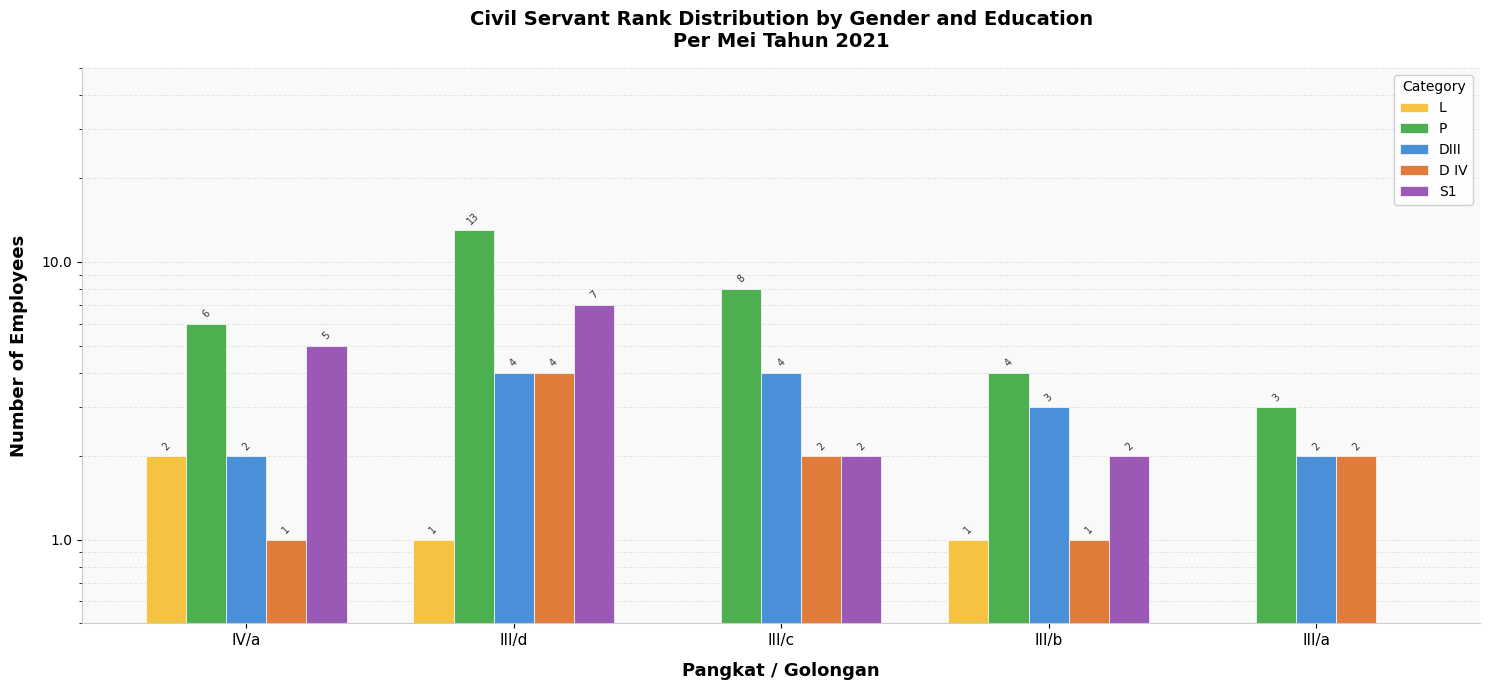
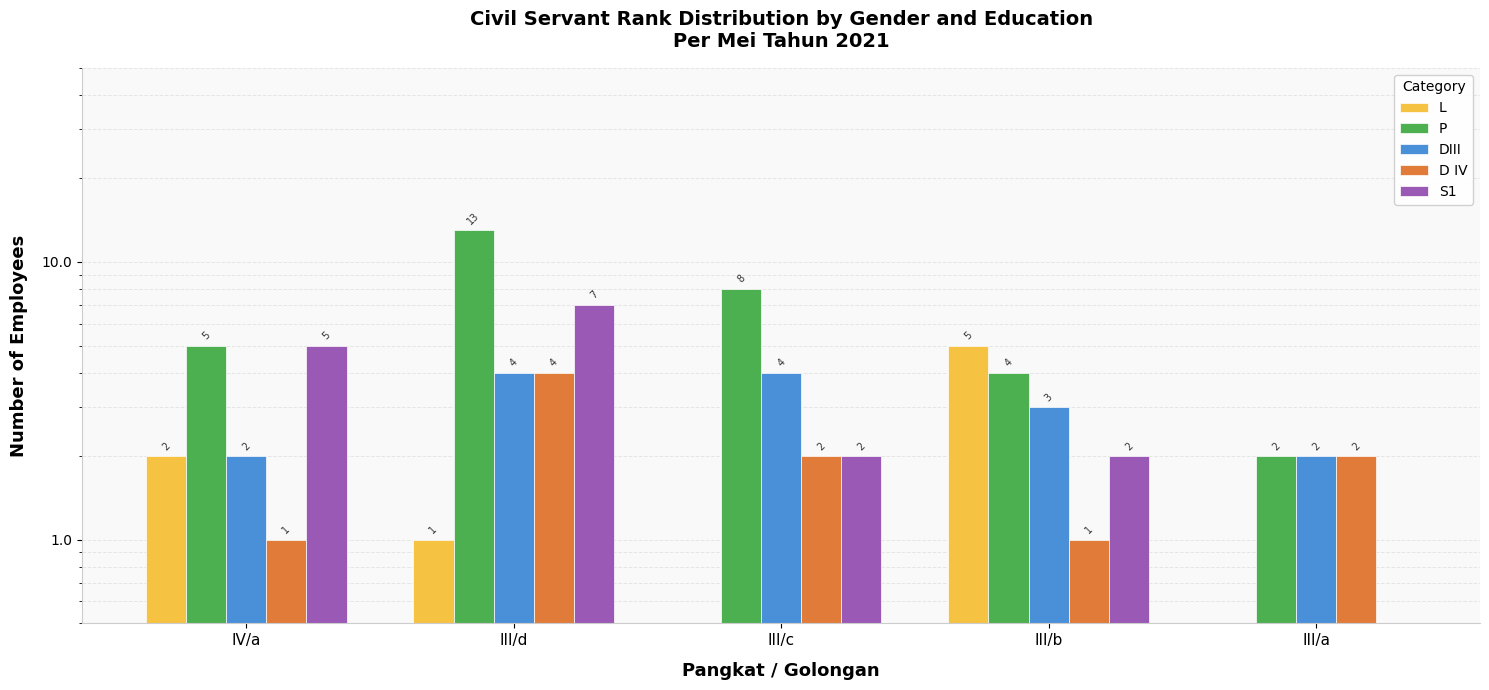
  {
    "L": {
      "IV/a": 2,
      "III/d": 1,
-     "III/b": 1
+     "III/b": 5
    },
    "P": {
-     "IV/a": 6,
+     "IV/a": 5,
      "III/d": 13,
      "III/c": 8,
      "III/b": 4,
-     "III/a": 3
+     "III/a": 2
    },
    "DIII": {
      "IV/a": 2,
      "III/d": 4,
      "III/c": 4,
      "III/b": 3,
      "III/a": 2
    },
    "D IV": {
      "IV/a": 1,
      "III/d": 4,
      "III/c": 2,
      "III/b": 1,
      "III/a": 2
    },
    "S1": {
      "IV/a": 5,
      "III/d": 7,
      "III/c": 2,
      "III/b": 2
    }
  }
